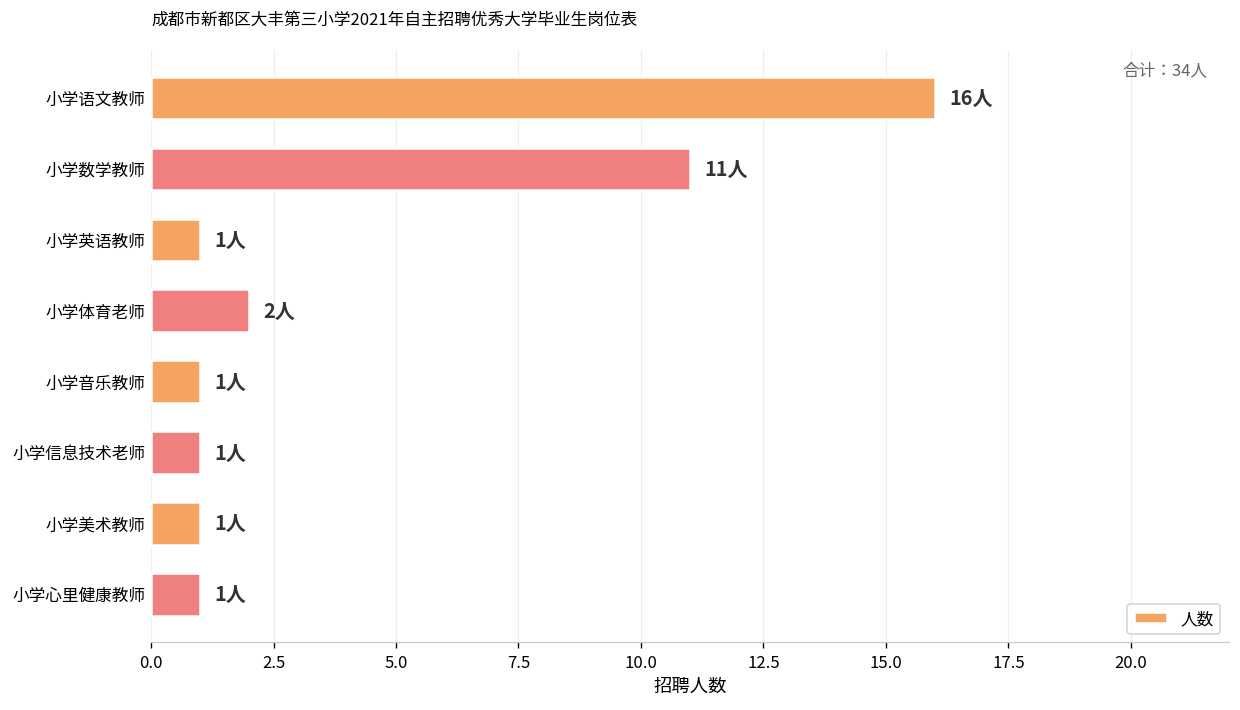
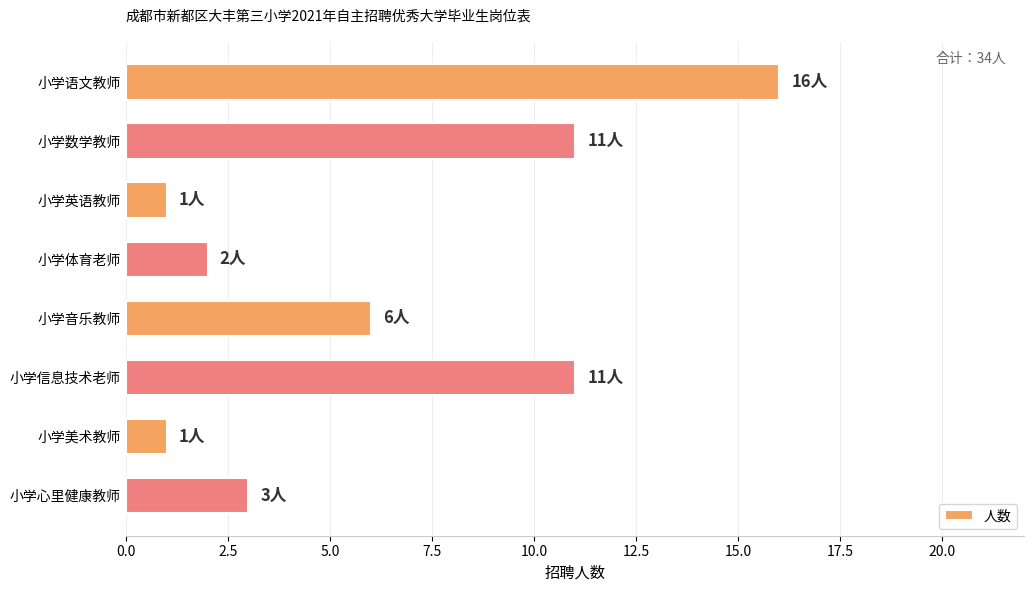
  {
    "小学语文教师": "16人",
    "小学数学教师": "11人",
    "小学英语教师": "1人",
    "小学体育老师": "2人",
-   "小学音乐教师": "1人",
-   "小学信息技术老师": "1人",
+   "小学音乐教师": "6人",
+   "小学信息技术老师": "11人",
    "小学美术教师": "1人",
-   "小学心里健康教师": "1人"
+   "小学心里健康教师": "3人"
  }
